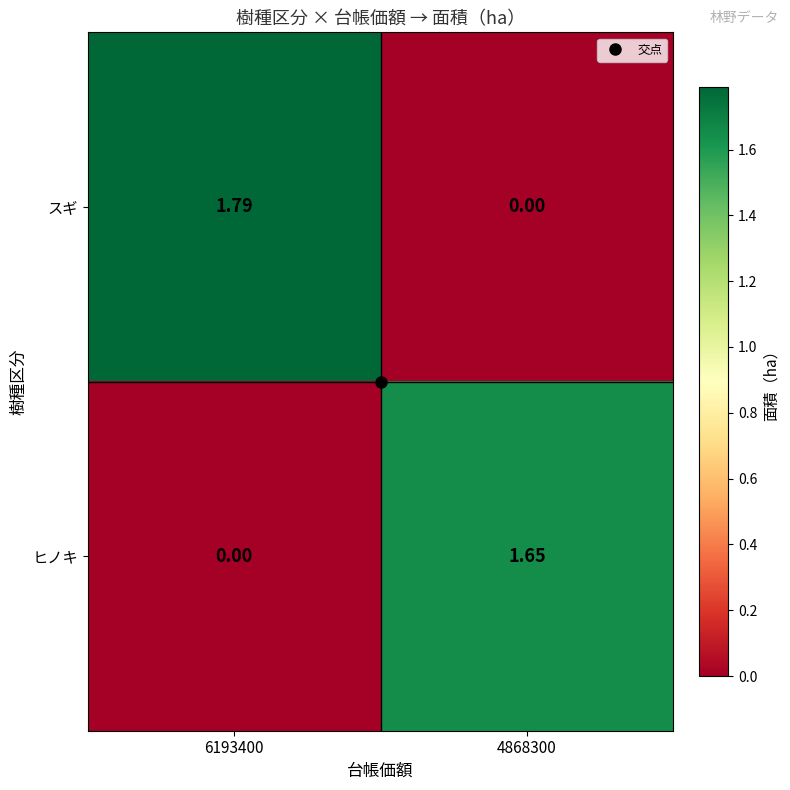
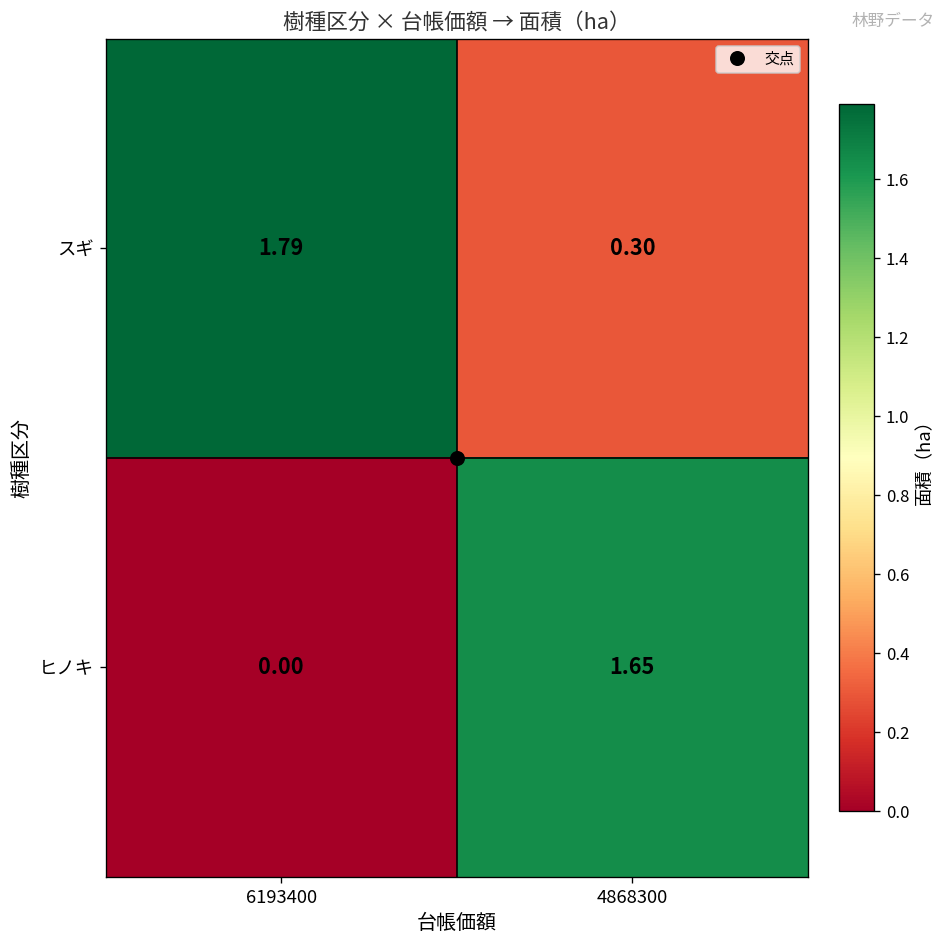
  {
    "スギ": {
      "6193400": 1.79,
-     "4868300": 0.00
+     "4868300": 0.30
    },
    "ヒノキ": {
      "6193400": 0.00,
      "4868300": 1.65
    }
  }
